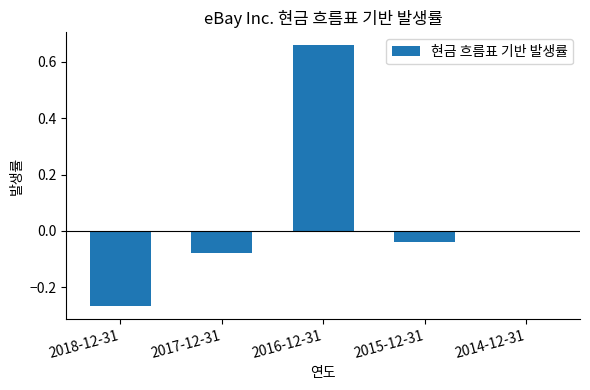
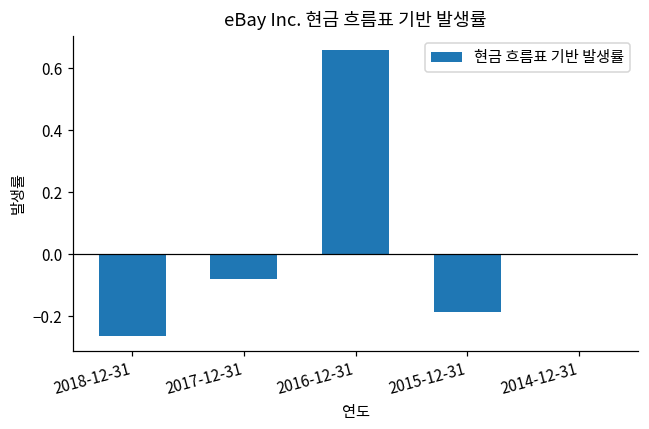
  {
    "2018-12-31": -0.27,
    "2017-12-31": -0.08,
    "2016-12-31": 0.66,
-   "2015-12-31": -0.04,
+   "2015-12-31": -0.19,
    "2014-12-31": 0.00
  }
